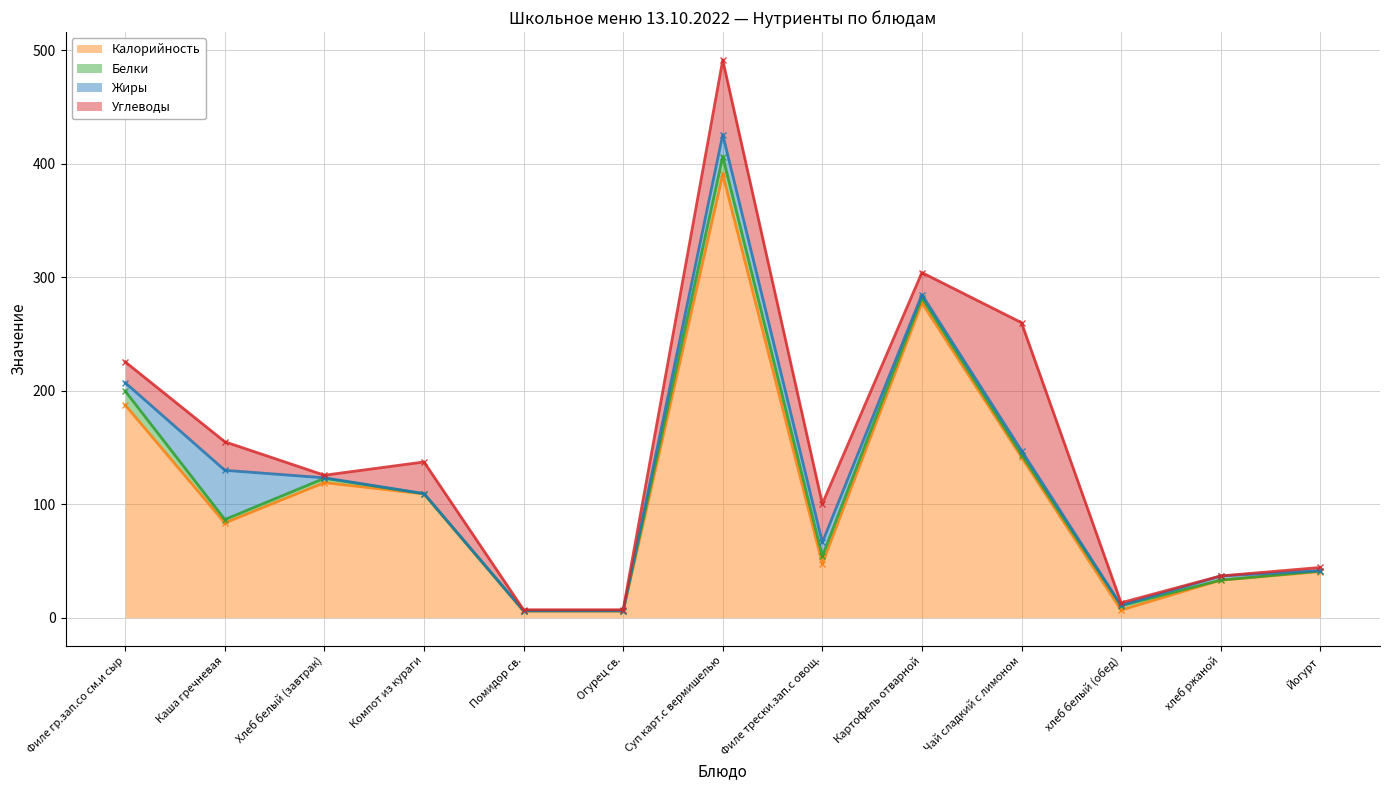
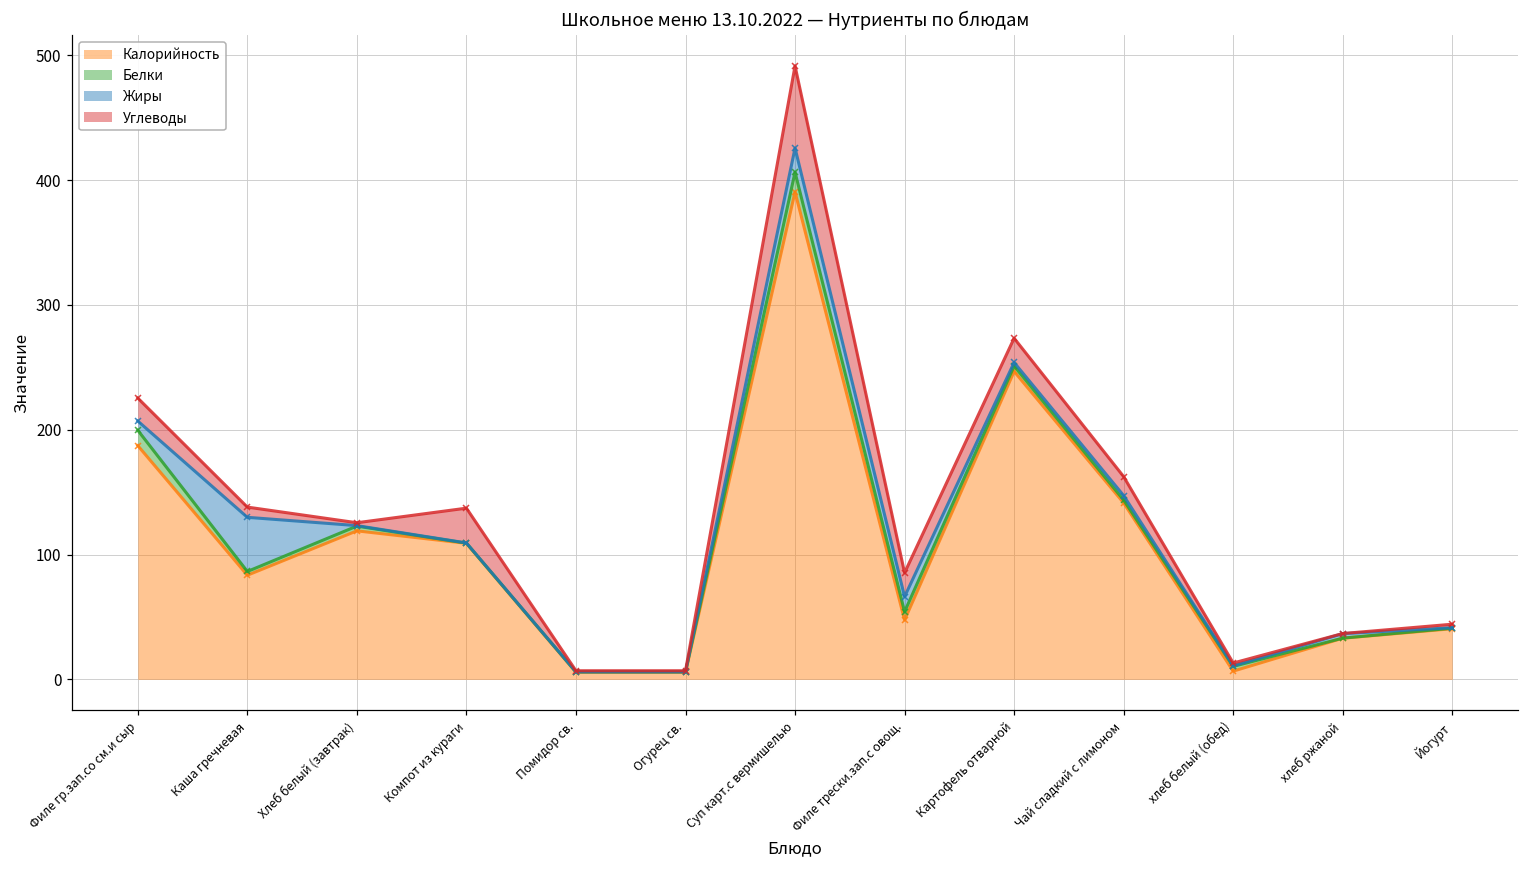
  {
    "Калорийность": {
      "Филе гр.зап.со см.и сыр": 187,
      "Каша гречневая": 83,
      "Хлеб белый (завтрак)": 119,
      "Суп карт.с вермишелью": 391,
      "Филе трески.зап.с овощ.": 48,
-     "Картофель отварной": 277,
+     "Картофель отварной": 247,
      "Чай сладкий с лимоном": 141,
      "хлеб белый (обед)": 7
    },
    "Белки": {
      "Филе гр.зап.со см.и сыр": 12,
      "Каша гречневая": 3,
      "Суп карт.с вермишелью": 16,
      "Филе трески.зап.с овощ.": 7,
      "Картофель отварной": 4,
      "Чай сладкий с лимоном": 2
    },
    "Жиры": {
      "Филе гр.зап.со см.и сыр": 7,
      "Каша гречневая": 43,
      "Суп карт.с вермишелью": 19,
      "Филе трески.зап.с овощ.": 12,
      "Картофель отварной": 3,
      "Чай сладкий с лимоном": 4
    },
    "Углеводы": {
      "Филе гр.зап.со см.и сыр": 18,
-     "Каша гречневая": 25,
+     "Каша гречневая": 8,
      "Хлеб белый (завтрак)": 2,
      "Компот из кураги": 28,
      "Суп карт.с вермишелью": 66,
-     "Филе трески.зап.с овощ.": 34,
+     "Филе трески.зап.с овощ.": 19,
      "Картофель отварной": 19,
-     "Чай сладкий с лимоном": 113,
+     "Чай сладкий с лимоном": 15,
      "хлеб белый (обед)": 2,
      "Йогурт": 3
    }
  }
